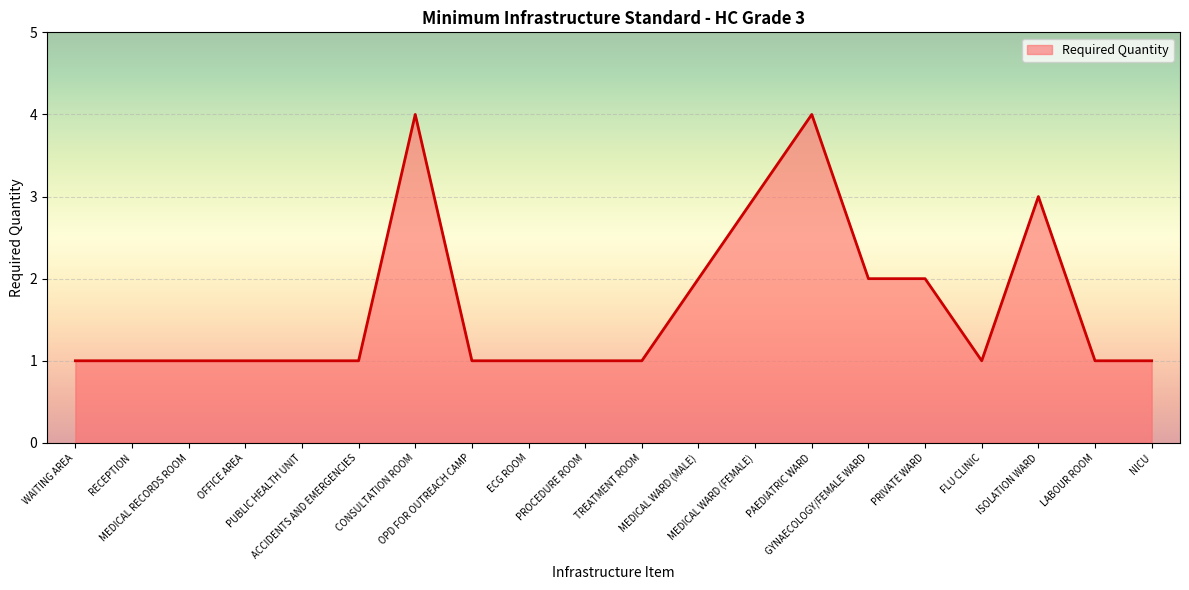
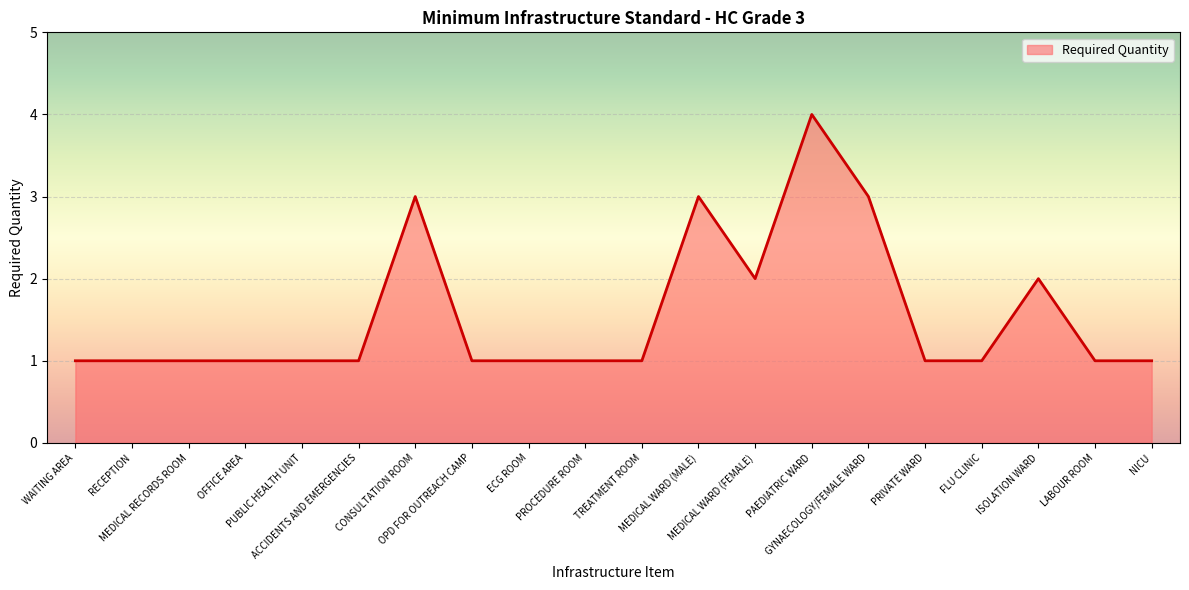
  {
    "WAITING AREA": 1,
    "RECEPTION": 1,
    "MEDICAL RECORDS ROOM": 1,
    "OFFICE AREA": 1,
    "PUBLIC HEALTH UNIT": 1,
    "ACCIDENTS AND EMERGENCIES": 1,
-   "CONSULTATION ROOM": 4,
+   "CONSULTATION ROOM": 3,
    "OPD FOR OUTREACH CAMP": 1,
    "ECG ROOM": 1,
    "PROCEDURE ROOM": 1,
    "TREATMENT ROOM": 1,
-   "MEDICAL WARD (MALE)": 2,
-   "MEDICAL WARD (FEMALE)": 3,
+   "MEDICAL WARD (MALE)": 3,
+   "MEDICAL WARD (FEMALE)": 2,
    "PAEDIATRIC WARD": 4,
-   "GYNAECOLOGY/FEMALE WARD": 2,
-   "PRIVATE WARD": 2,
+   "GYNAECOLOGY/FEMALE WARD": 3,
+   "PRIVATE WARD": 1,
    "FLU CLINIC": 1,
-   "ISOLATION WARD": 3,
+   "ISOLATION WARD": 2,
    "LABOUR ROOM": 1,
    "NICU": 1
  }
